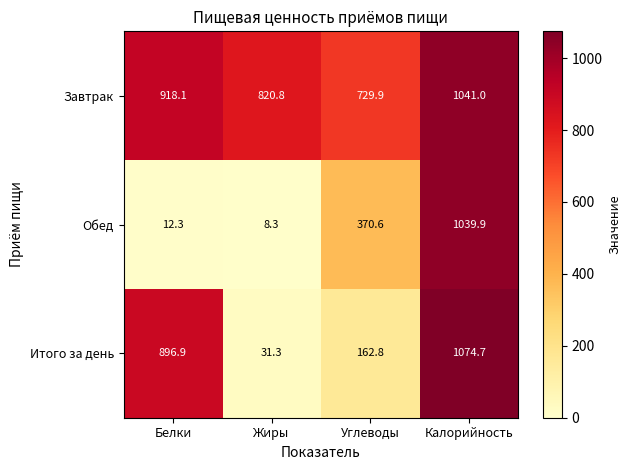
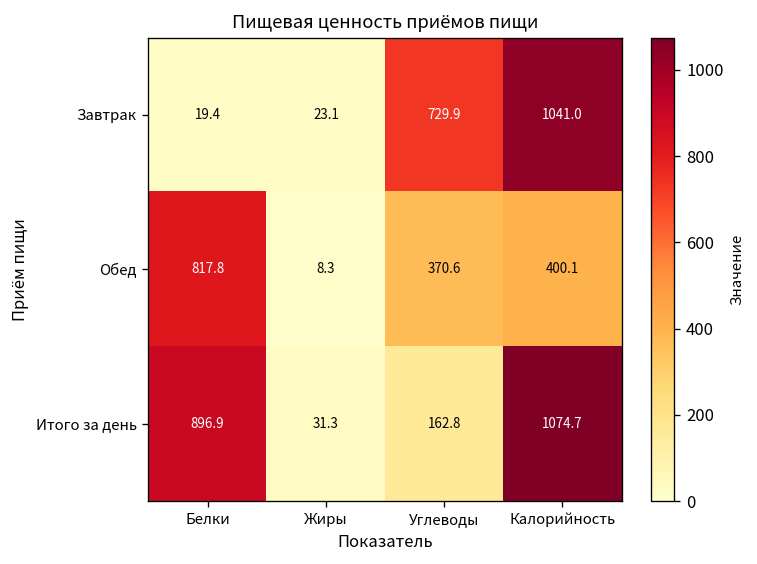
  {
    "Завтрак": {
-     "Белки": 918.1,
-     "Жиры": 820.8,
+     "Белки": 19.4,
+     "Жиры": 23.1,
      "Углеводы": 729.9,
      "Калорийность": 1041.0
    },
    "Обед": {
-     "Белки": 12.3,
+     "Белки": 817.8,
      "Жиры": 8.3,
      "Углеводы": 370.6,
-     "Калорийность": 1039.9
+     "Калорийность": 400.1
    },
    "Итого за день": {
      "Белки": 896.9,
      "Жиры": 31.3,
      "Углеводы": 162.8,
      "Калорийность": 1074.7
    }
  }
